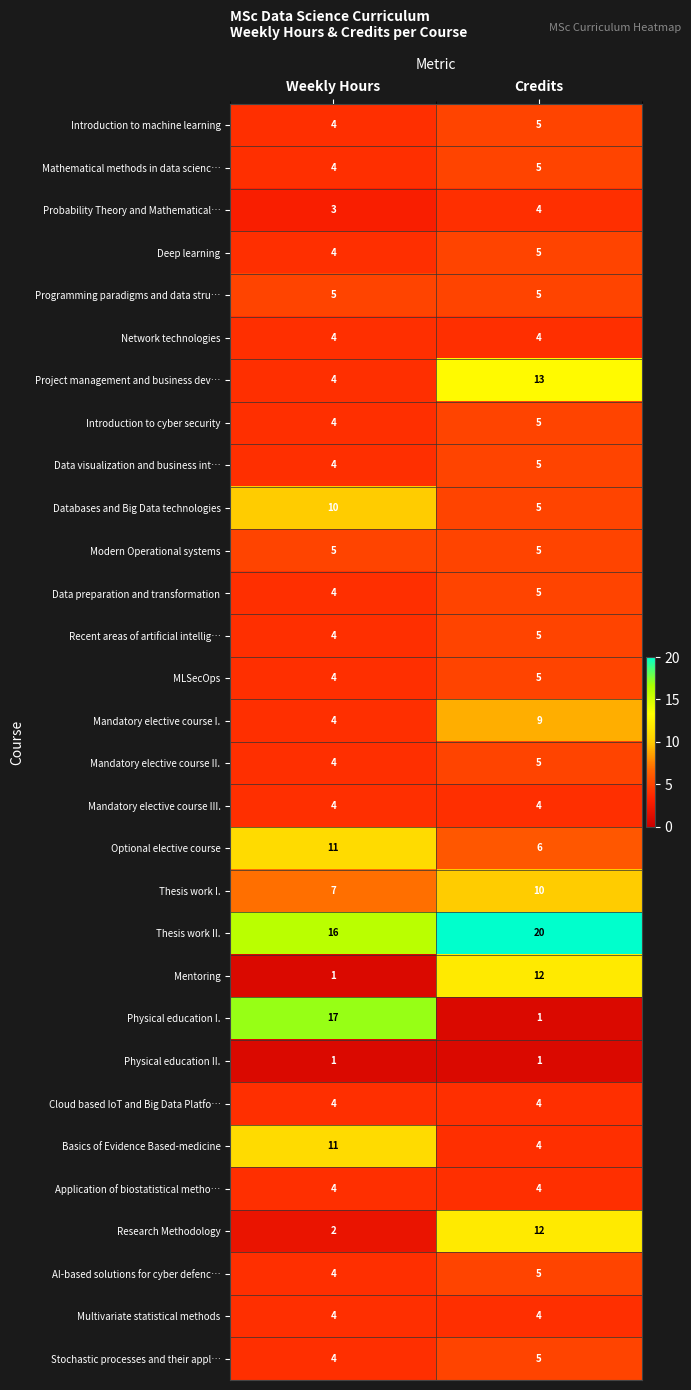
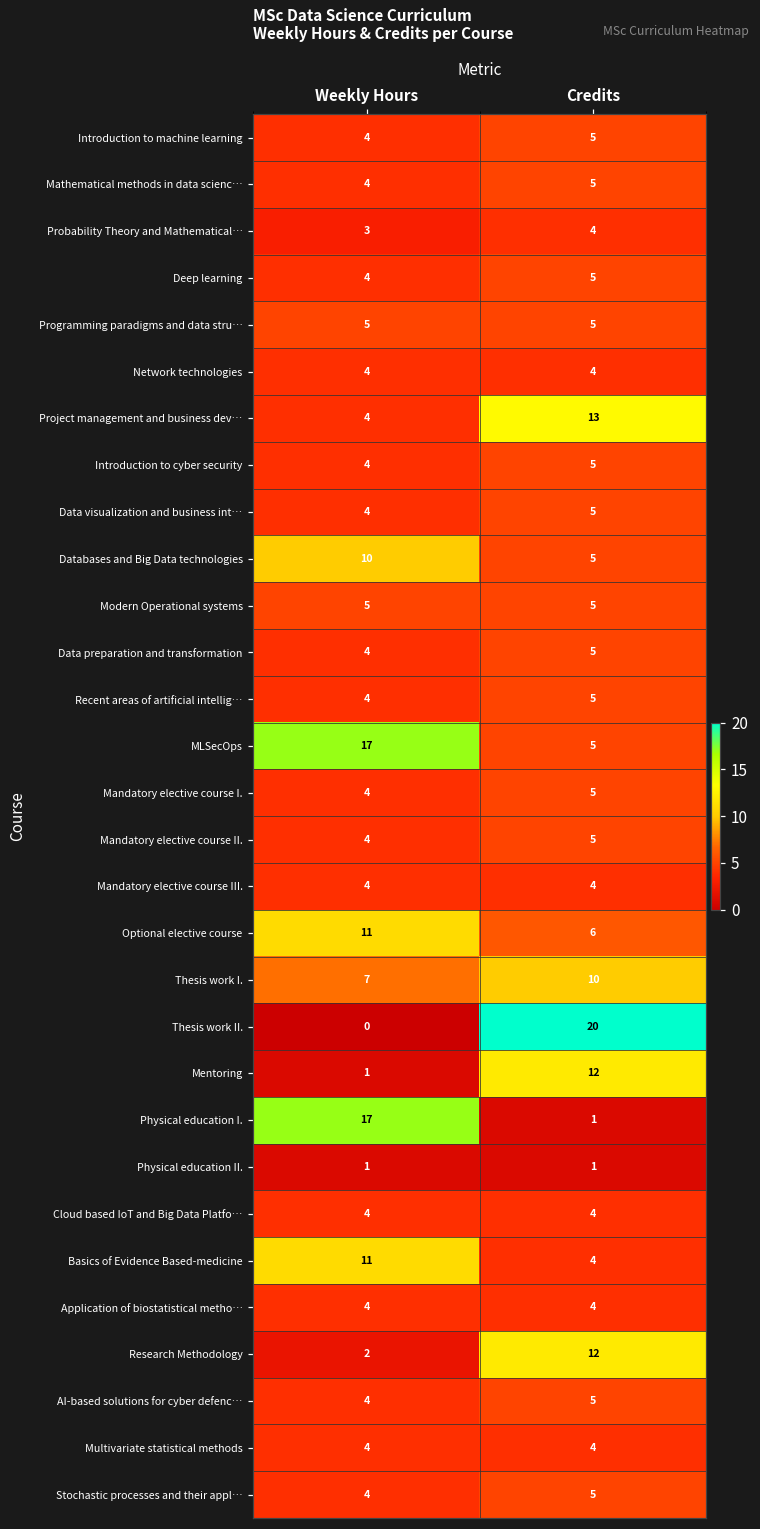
  {
    "Introduction to machine learning": {
      "Weekly Hours": 4,
      "Credits": 5
    },
    "Mathematical methods in data scienc…": {
      "Weekly Hours": 4,
      "Credits": 5
    },
    "Probability Theory and Mathematical…": {
      "Weekly Hours": 3,
      "Credits": 4
    },
    "Deep learning": {
      "Weekly Hours": 4,
      "Credits": 5
    },
    "Programming paradigms and data stru…": {
      "Weekly Hours": 5,
      "Credits": 5
    },
    "Network technologies": {
      "Weekly Hours": 4,
      "Credits": 4
    },
    "Project management and business dev…": {
      "Weekly Hours": 4,
      "Credits": 13
    },
    "Introduction to cyber security": {
      "Weekly Hours": 4,
      "Credits": 5
    },
    "Data visualization and business int…": {
      "Weekly Hours": 4,
      "Credits": 5
    },
    "Databases and Big Data technologies": {
      "Weekly Hours": 10,
      "Credits": 5
    },
    "Modern Operational systems": {
      "Weekly Hours": 5,
      "Credits": 5
    },
    "Data preparation and transformation": {
      "Weekly Hours": 4,
      "Credits": 5
    },
    "Recent areas of artificial intellig…": {
      "Weekly Hours": 4,
      "Credits": 5
    },
    "MLSecOps": {
-     "Weekly Hours": 4,
+     "Weekly Hours": 17,
      "Credits": 5
    },
    "Mandatory elective course I.": {
      "Weekly Hours": 4,
-     "Credits": 9
+     "Credits": 5
    },
    "Mandatory elective course II.": {
      "Weekly Hours": 4,
      "Credits": 5
    },
    "Mandatory elective course III.": {
      "Weekly Hours": 4,
      "Credits": 4
    },
    "Optional elective course": {
      "Weekly Hours": 11,
      "Credits": 6
    },
    "Thesis work I.": {
      "Weekly Hours": 7,
      "Credits": 10
    },
    "Thesis work II.": {
-     "Weekly Hours": 16,
+     "Weekly Hours": 0,
      "Credits": 20
    },
    "Mentoring": {
      "Weekly Hours": 1,
      "Credits": 12
    },
    "Physical education I.": {
      "Weekly Hours": 17,
      "Credits": 1
    },
    "Physical education II.": {
      "Weekly Hours": 1,
      "Credits": 1
    },
    "Cloud based IoT and Big Data Platfo…": {
      "Weekly Hours": 4,
      "Credits": 4
    },
    "Basics of Evidence Based-medicine": {
      "Weekly Hours": 11,
      "Credits": 4
    },
    "Application of biostatistical metho…": {
      "Weekly Hours": 4,
      "Credits": 4
    },
    "Research Methodology": {
      "Weekly Hours": 2,
      "Credits": 12
    },
    "AI-based solutions for cyber defenc…": {
      "Weekly Hours": 4,
      "Credits": 5
    },
    "Multivariate statistical methods": {
      "Weekly Hours": 4,
      "Credits": 4
    },
    "Stochastic processes and their appl…": {
      "Weekly Hours": 4,
      "Credits": 5
    }
  }
